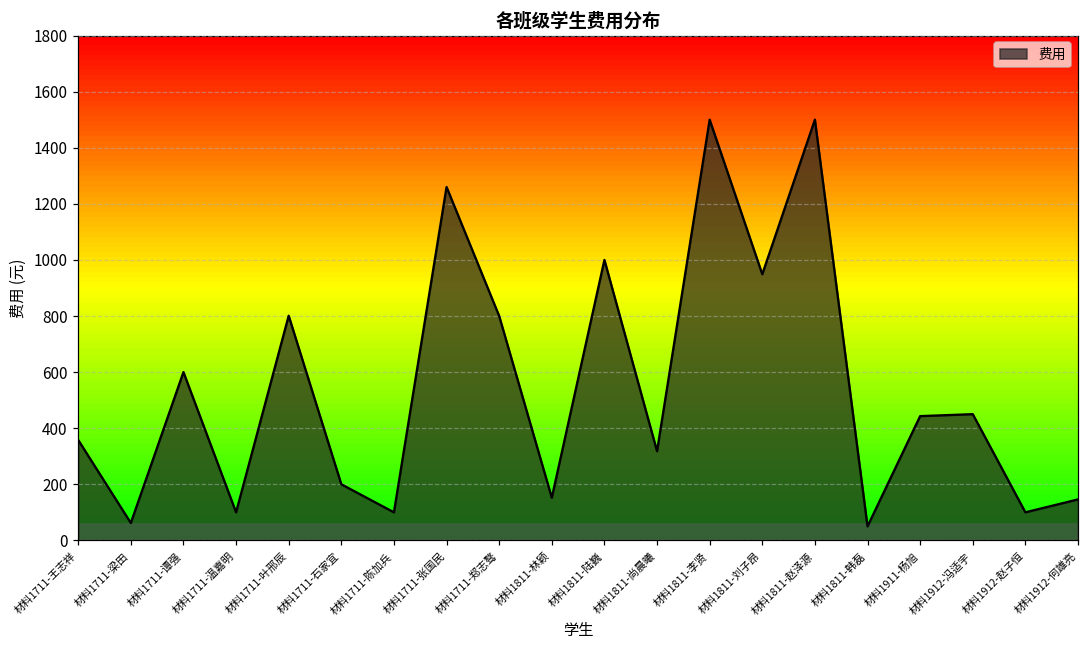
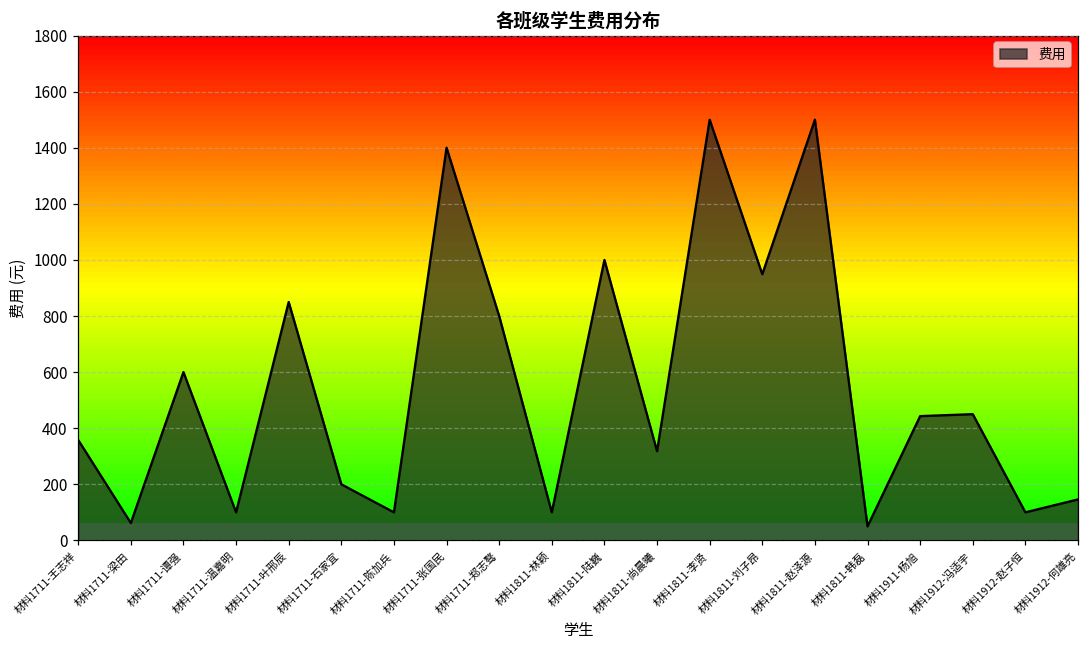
  {
    "材料1711-王志祥": 360,
    "材料1711-梁田": 60,
    "材料1711-谭强": 600,
    "材料1711-温嘉明": 100,
-   "材料1711-叶邢辰": 800,
+   "材料1711-叶邢辰": 850,
    "材料1711-石家宜": 200,
    "材料1711-陈加兵": 100,
-   "材料1711-张国民": 1260,
+   "材料1711-张国民": 1400,
    "材料1711-郑志骜": 800,
-   "材料1811-林颖": 150,
+   "材料1811-林颖": 100,
    "材料1811-陆巍": 1000,
    "材料1811-尚晨曦": 320,
    "材料1811-李贤": 1500,
    "材料1811-刘子昂": 950,
    "材料1811-赵泽源": 1500,
    "材料1911-杨旭": 440,
    "材料1912-冯适宇": 450,
    "材料1912-赵子恒": 100,
    "材料1912-何雄亮": 150
  }
